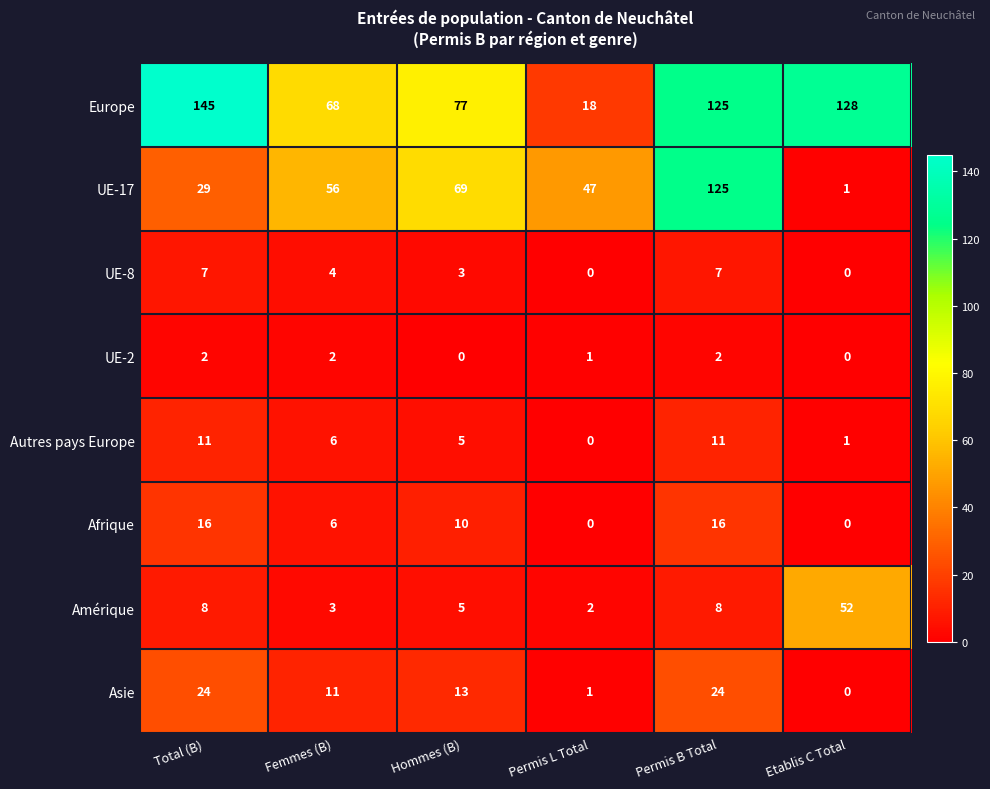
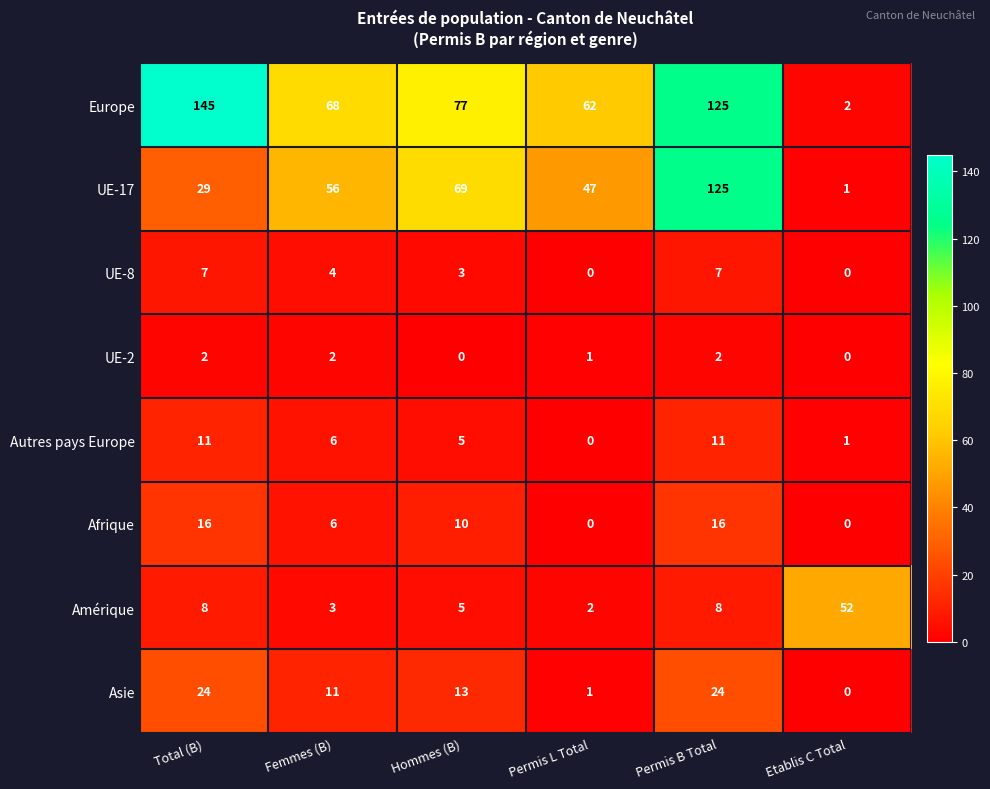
  {
    "Europe": {
      "Total (B)": 145,
      "Femmes (B)": 68,
      "Hommes (B)": 77,
-     "Permis L Total": 18,
+     "Permis L Total": 62,
      "Permis B Total": 125,
-     "Etablis C Total": 128
+     "Etablis C Total": 2
    },
    "UE-17": {
      "Total (B)": 29,
      "Femmes (B)": 56,
      "Hommes (B)": 69,
      "Permis L Total": 47,
      "Permis B Total": 125,
      "Etablis C Total": 1
    },
    "UE-8": {
      "Total (B)": 7,
      "Femmes (B)": 4,
      "Hommes (B)": 3,
      "Permis L Total": 0,
      "Permis B Total": 7,
      "Etablis C Total": 0
    },
    "UE-2": {
      "Total (B)": 2,
      "Femmes (B)": 2,
      "Hommes (B)": 0,
      "Permis L Total": 1,
      "Permis B Total": 2,
      "Etablis C Total": 0
    },
    "Autres pays Europe": {
      "Total (B)": 11,
      "Femmes (B)": 6,
      "Hommes (B)": 5,
      "Permis L Total": 0,
      "Permis B Total": 11,
      "Etablis C Total": 1
    },
    "Afrique": {
      "Total (B)": 16,
      "Femmes (B)": 6,
      "Hommes (B)": 10,
      "Permis L Total": 0,
      "Permis B Total": 16,
      "Etablis C Total": 0
    },
    "Amérique": {
      "Total (B)": 8,
      "Femmes (B)": 3,
      "Hommes (B)": 5,
      "Permis L Total": 2,
      "Permis B Total": 8,
      "Etablis C Total": 52
    },
    "Asie": {
      "Total (B)": 24,
      "Femmes (B)": 11,
      "Hommes (B)": 13,
      "Permis L Total": 1,
      "Permis B Total": 24,
      "Etablis C Total": 0
    }
  }
